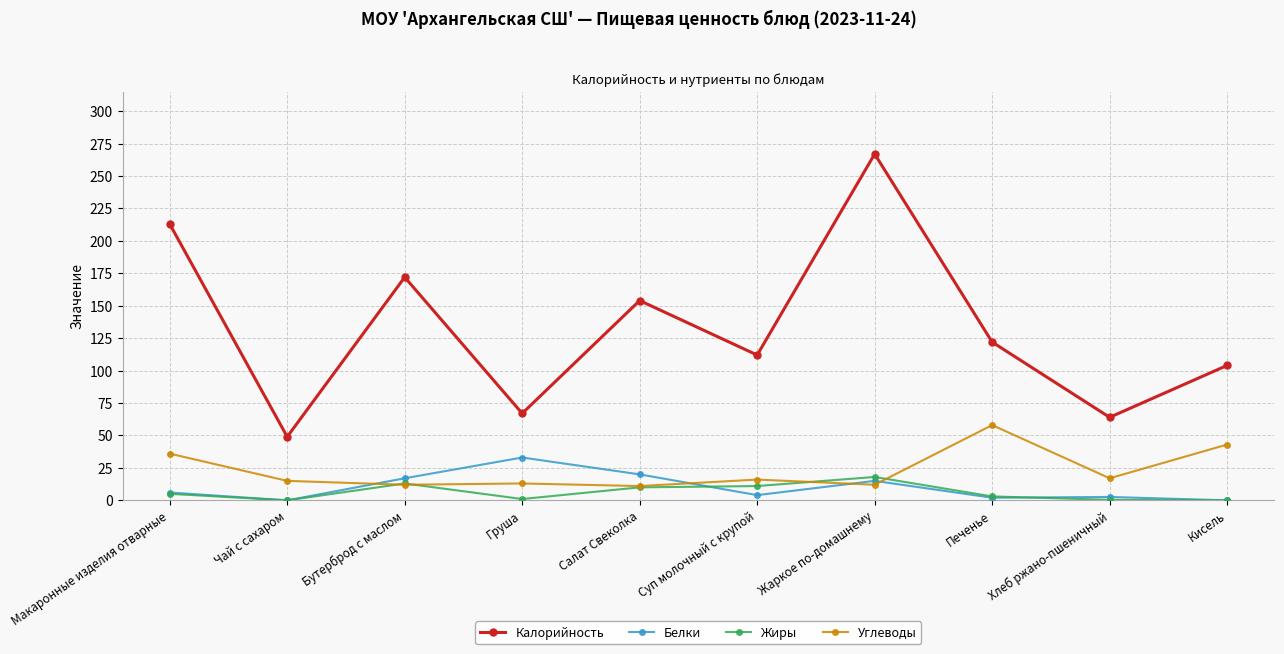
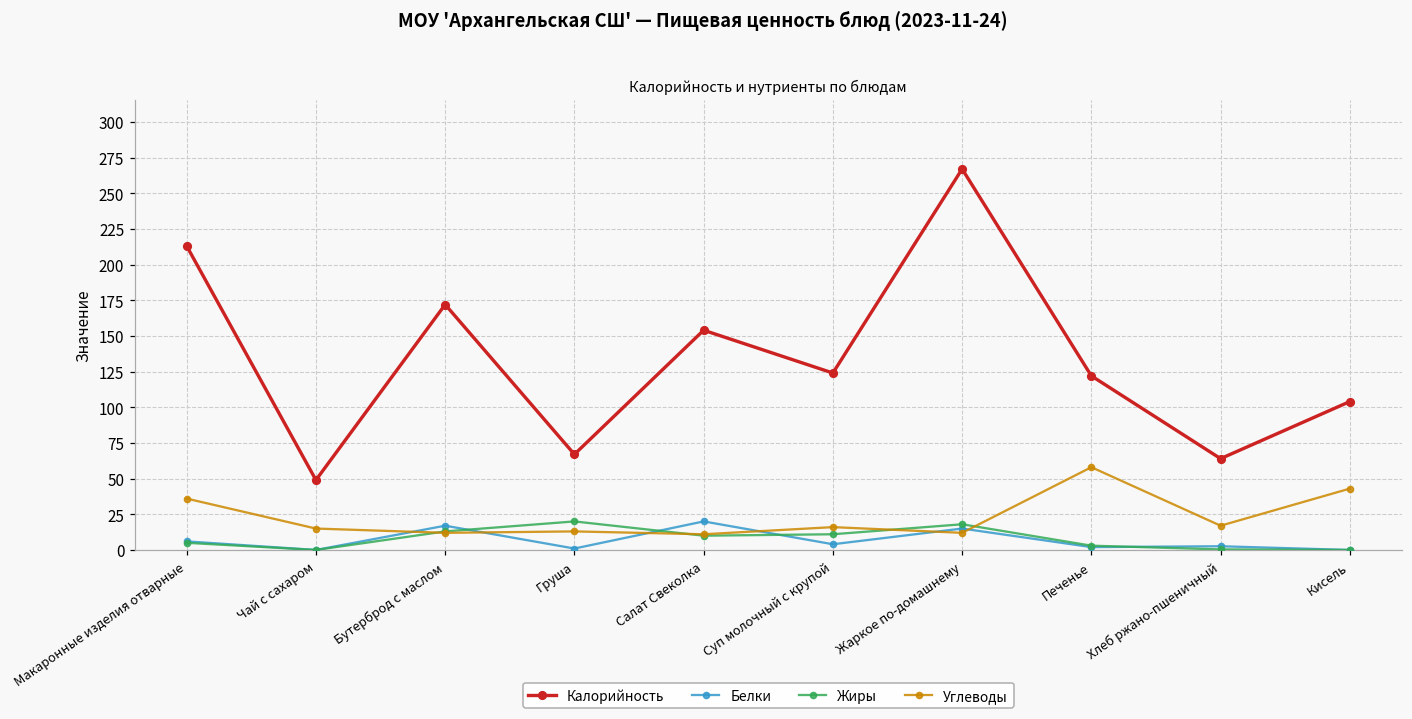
  {
    "Калорийность": {
      "Макаронные изделия отварные": 213,
      "Чай с сахаром": 49,
      "Бутерброд с маслом": 172,
      "Груша": 67,
      "Салат Свеколка": 154,
-     "Суп молочный с крупой": 112,
+     "Суп молочный с крупой": 124,
      "Жаркое по-домашнему": 267,
      "Печенье": 122,
      "Хлеб ржано-пшеничный": 64,
      "Кисель": 104
    },
    "Белки": {
      "Бутерброд с маслом": 17,
-     "Груша": 33,
+     "Груша": 1,
      "Салат Свеколка": 20,
      "Суп молочный с крупой": 4,
      "Жаркое по-домашнему": 15,
      "Хлеб ржано-пшеничный": 3
    },
    "Жиры": {
-     "Груша": 1,
+     "Груша": 20,
      "Суп молочный с крупой": 11,
      "Жаркое по-домашнему": 18,
      "Хлеб ржано-пшеничный": 0
    },
    "Углеводы": {
      "Макаронные изделия отварные": 36,
      "Чай с сахаром": 15,
      "Груша": 13,
      "Суп молочный с крупой": 16,
      "Жаркое по-домашнему": 12,
      "Печенье": 58,
      "Хлеб ржано-пшеничный": 17,
      "Кисель": 43
    }
  }
